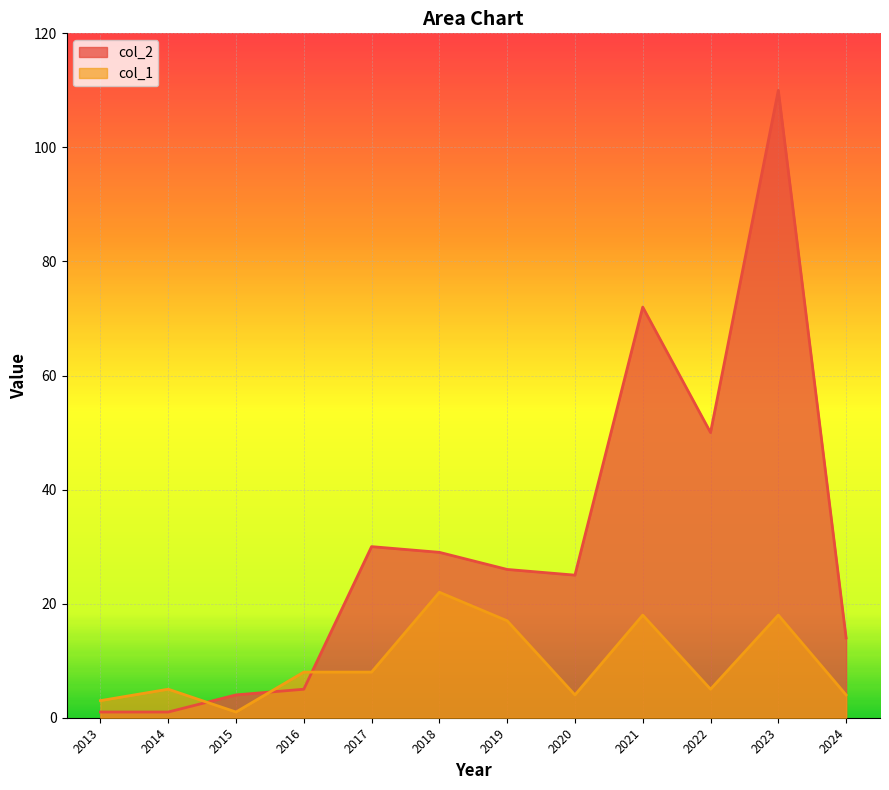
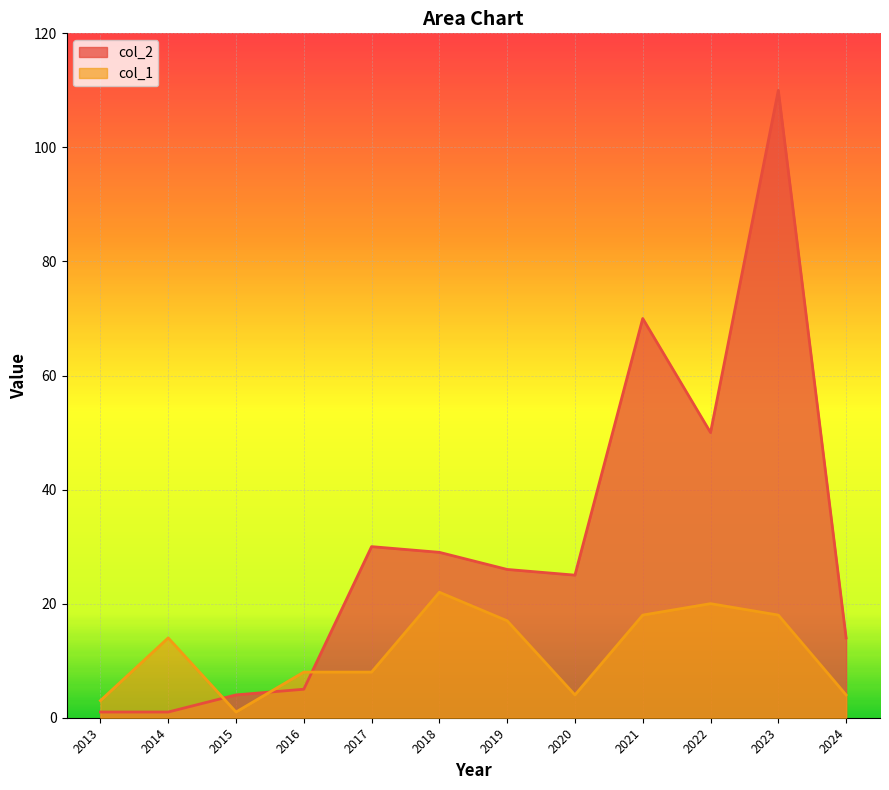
  {
    "col_2": {
      "2013": 1,
      "2014": 1,
      "2015": 4,
      "2016": 5,
      "2017": 30,
      "2018": 29,
      "2019": 26,
      "2020": 25,
-     "2021": 72,
+     "2021": 70,
      "2022": 50,
      "2023": 110,
      "2024": 14
    },
    "col_1": {
      "2013": 3,
-     "2014": 5,
+     "2014": 14,
      "2015": 1,
      "2016": 8,
      "2017": 8,
      "2018": 22,
      "2019": 17,
      "2020": 4,
      "2021": 18,
-     "2022": 5,
+     "2022": 20,
      "2023": 18,
      "2024": 4
    }
  }
